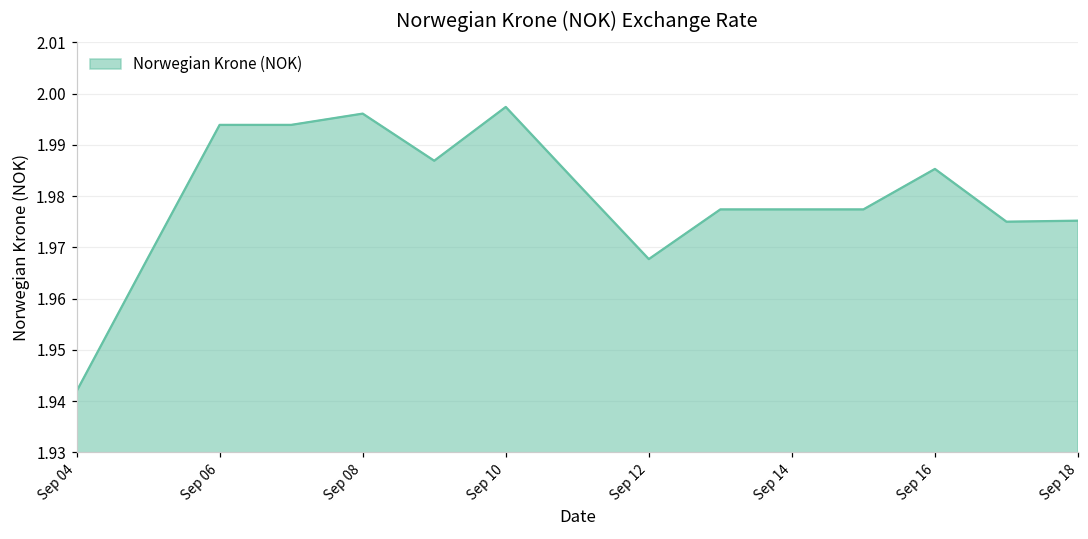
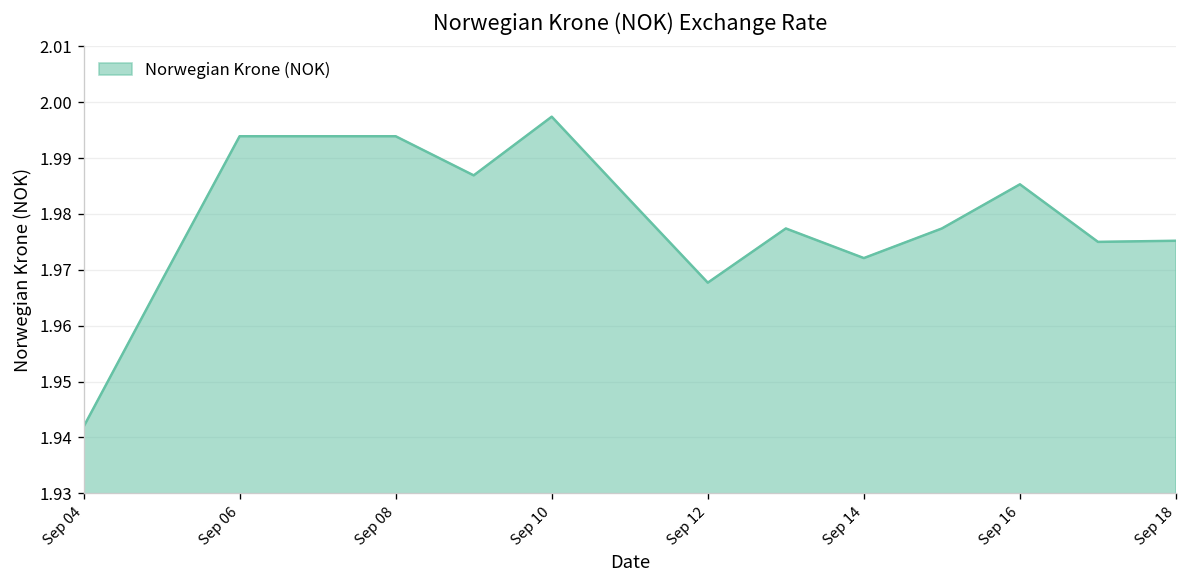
  {
    "Sep 04": 1.942,
    "Sep 06": 1.994,
-   "Sep 08": 1.996,
+   "Sep 08": 1.994,
    "Sep 10": 1.997,
    "Sep 12": 1.968,
-   "Sep 14": 1.977,
+   "Sep 14": 1.972,
    "Sep 16": 1.985,
    "Sep 18": 1.975
  }
